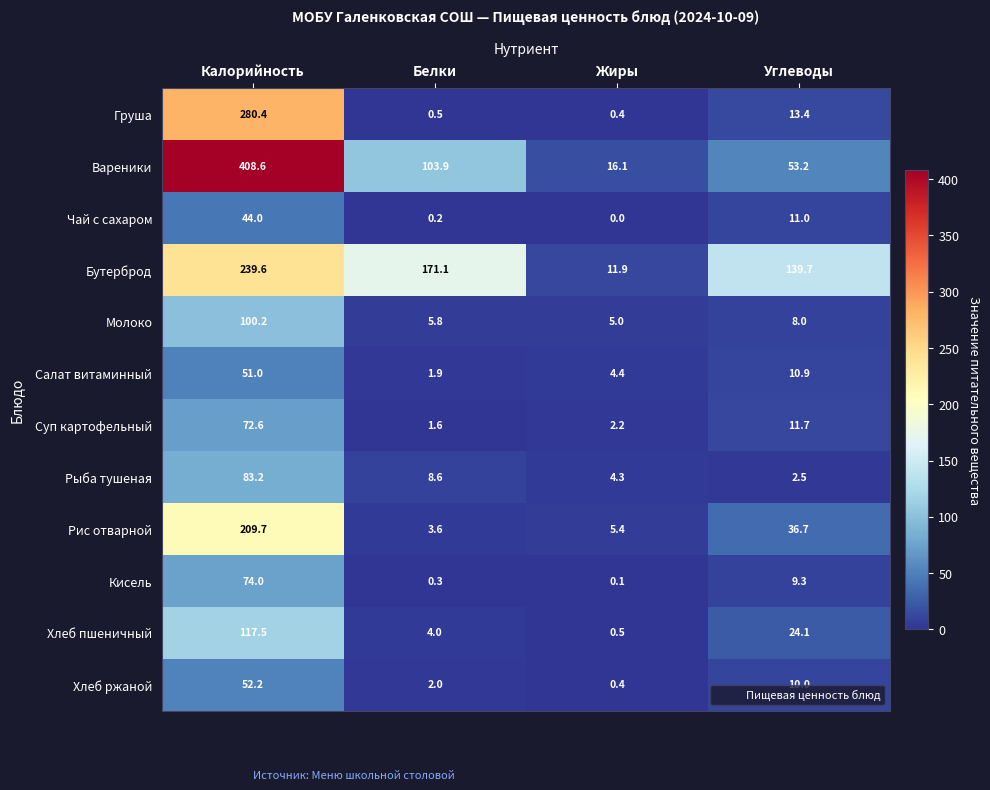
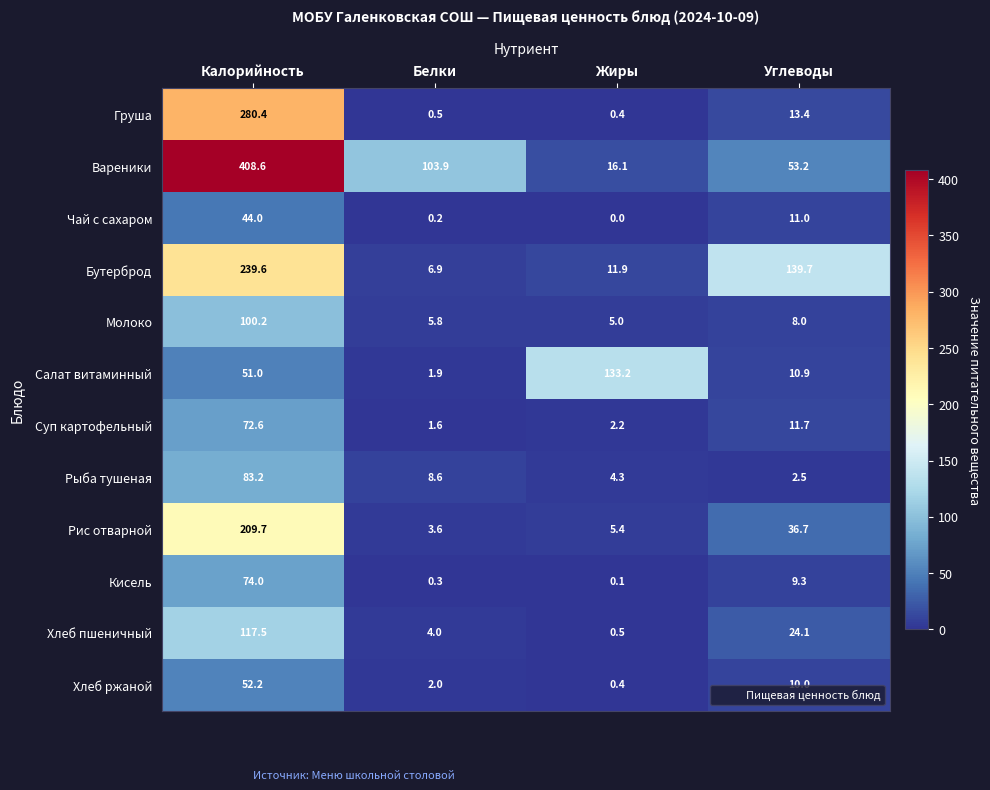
  {
    "Груша": {
      "Калорийность": 280.4,
      "Белки": 0.5,
      "Жиры": 0.4,
      "Углеводы": 13.4
    },
    "Вареники": {
      "Калорийность": 408.6,
      "Белки": 103.9,
      "Жиры": 16.1,
      "Углеводы": 53.2
    },
    "Чай с сахаром": {
      "Калорийность": 44.0,
      "Белки": 0.2,
      "Жиры": 0.0,
      "Углеводы": 11.0
    },
    "Бутерброд": {
      "Калорийность": 239.6,
-     "Белки": 171.1,
+     "Белки": 6.9,
      "Жиры": 11.9,
      "Углеводы": 139.7
    },
    "Молоко": {
      "Калорийность": 100.2,
      "Белки": 5.8,
      "Жиры": 5.0,
      "Углеводы": 8.0
    },
    "Салат витаминный": {
      "Калорийность": 51.0,
      "Белки": 1.9,
-     "Жиры": 4.4,
+     "Жиры": 133.2,
      "Углеводы": 10.9
    },
    "Суп картофельный": {
      "Калорийность": 72.6,
      "Белки": 1.6,
      "Жиры": 2.2,
      "Углеводы": 11.7
    },
    "Рыба тушеная": {
      "Калорийность": 83.2,
      "Белки": 8.6,
      "Жиры": 4.3,
      "Углеводы": 2.5
    },
    "Рис отварной": {
      "Калорийность": 209.7,
      "Белки": 3.6,
      "Жиры": 5.4,
      "Углеводы": 36.7
    },
    "Кисель": {
      "Калорийность": 74.0,
      "Белки": 0.3,
      "Жиры": 0.1,
      "Углеводы": 9.3
    },
    "Хлеб пшеничный": {
      "Калорийность": 117.5,
      "Белки": 4.0,
      "Жиры": 0.5,
      "Углеводы": 24.1
    },
    "Хлеб ржаной": {
      "Калорийность": 52.2,
      "Белки": 2.0,
      "Жиры": 0.4
    }
  }
